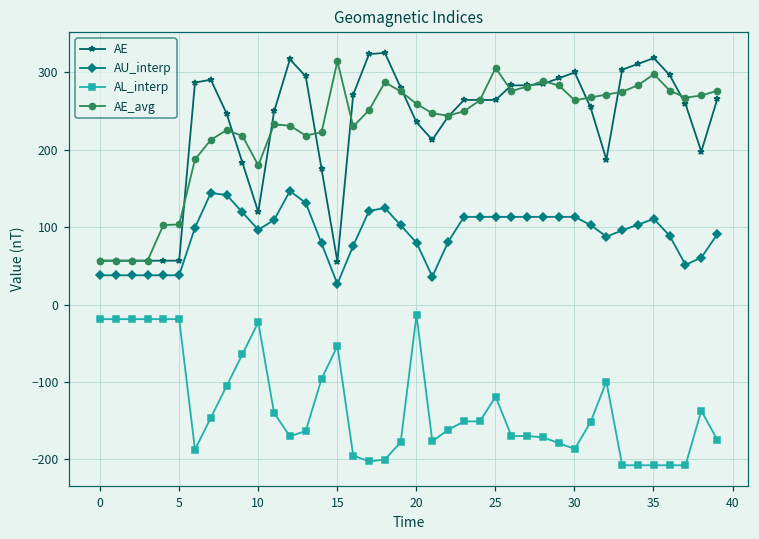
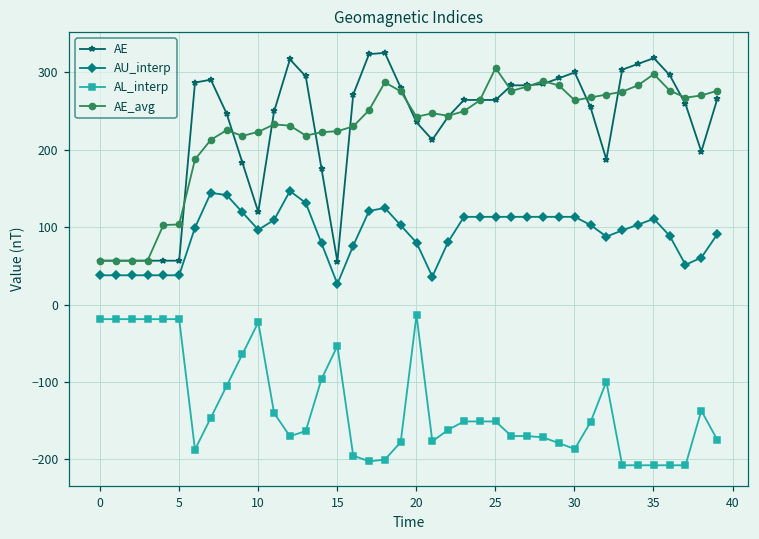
  {
    "AL_interp": {
      "0": -20,
      "5": -20,
      "10": -20,
      "15": -50,
      "20": -10,
-     "25": -120
+     "25": -150
    },
    "AE_avg": {
      "5": 100,
-     "10": 180,
-     "15": 310,
-     "20": 260,
+     "10": 220,
+     "15": 220,
+     "20": 240,
      "25": 310
    }
  }
